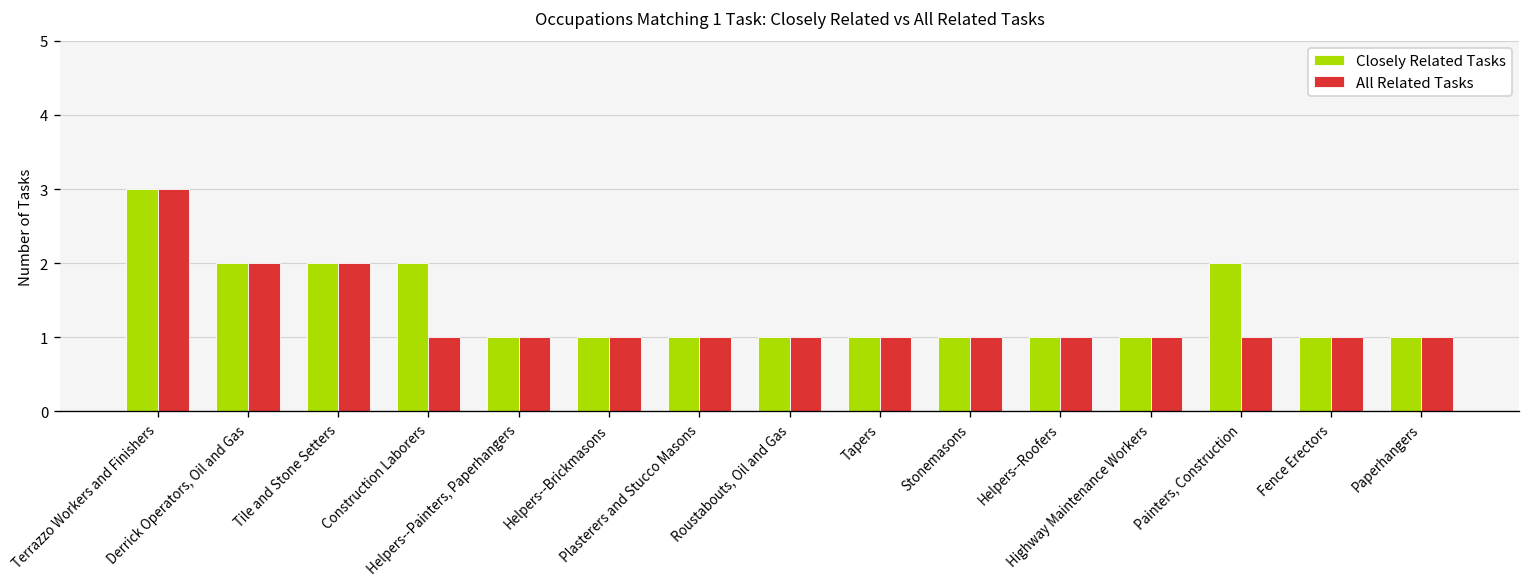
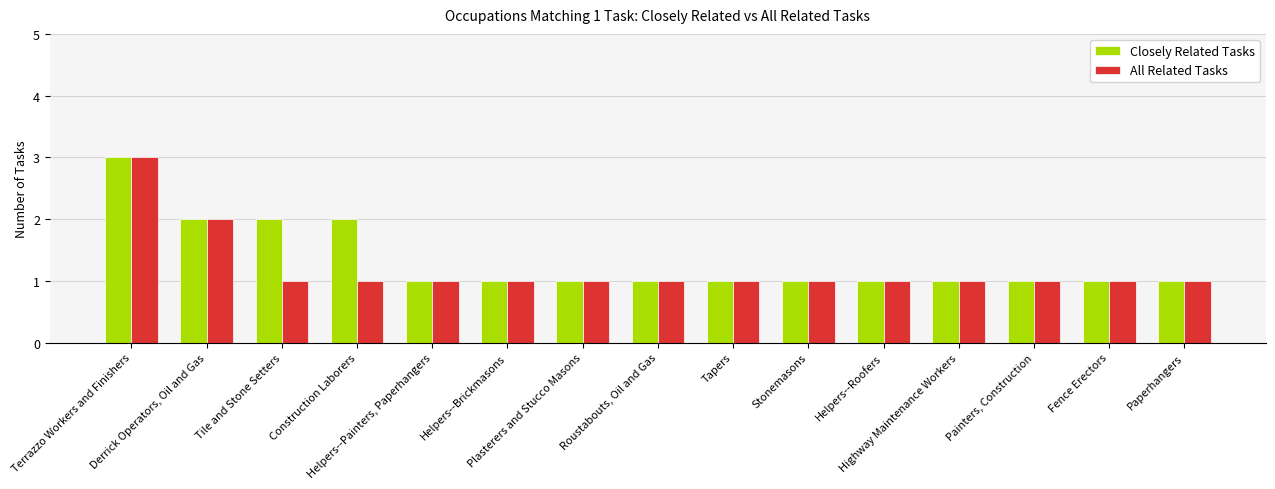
  {
    "Closely Related Tasks": {
      "Terrazzo Workers and Finishers": 3,
      "Derrick Operators, Oil and Gas": 2,
      "Tile and Stone Setters": 2,
      "Construction Laborers": 2,
      "Helpers--Painters, Paperhangers": 1,
      "Helpers--Brickmasons": 1,
      "Plasterers and Stucco Masons": 1,
      "Roustabouts, Oil and Gas": 1,
      "Tapers": 1,
      "Stonemasons": 1,
      "Helpers--Roofers": 1,
      "Highway Maintenance Workers": 1,
-     "Painters, Construction": 2,
+     "Painters, Construction": 1,
      "Fence Erectors": 1,
      "Paperhangers": 1
    },
    "All Related Tasks": {
      "Terrazzo Workers and Finishers": 3,
      "Derrick Operators, Oil and Gas": 2,
-     "Tile and Stone Setters": 2,
+     "Tile and Stone Setters": 1,
      "Construction Laborers": 1,
      "Helpers--Painters, Paperhangers": 1,
      "Helpers--Brickmasons": 1,
      "Plasterers and Stucco Masons": 1,
      "Roustabouts, Oil and Gas": 1,
      "Tapers": 1,
      "Stonemasons": 1,
      "Helpers--Roofers": 1,
      "Highway Maintenance Workers": 1,
      "Painters, Construction": 1,
      "Fence Erectors": 1,
      "Paperhangers": 1
    }
  }
